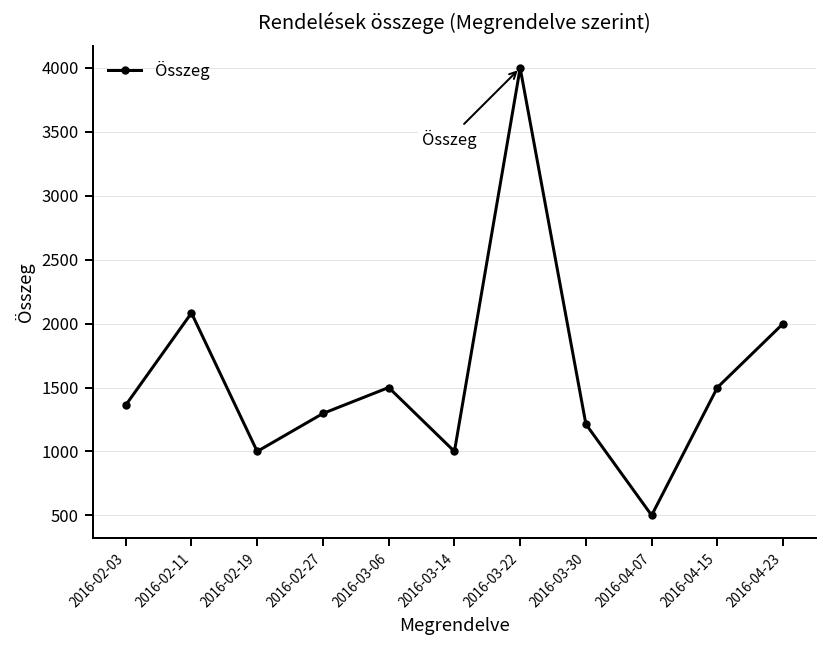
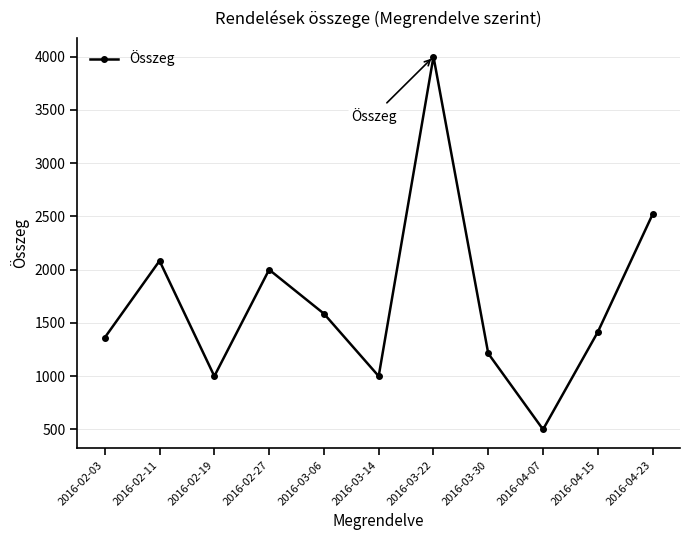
  {
    "2016-02-03": 1360,
    "2016-02-11": 2080,
    "2016-02-19": 1000,
-   "2016-02-27": 1300,
-   "2016-03-06": 1500,
+   "2016-02-27": 2000,
+   "2016-03-06": 1590,
    "2016-03-14": 1000,
    "2016-03-22": 4000,
    "2016-03-30": 1210,
    "2016-04-07": 500,
-   "2016-04-15": 1500,
-   "2016-04-23": 2000
+   "2016-04-15": 1420,
+   "2016-04-23": 2520
  }
